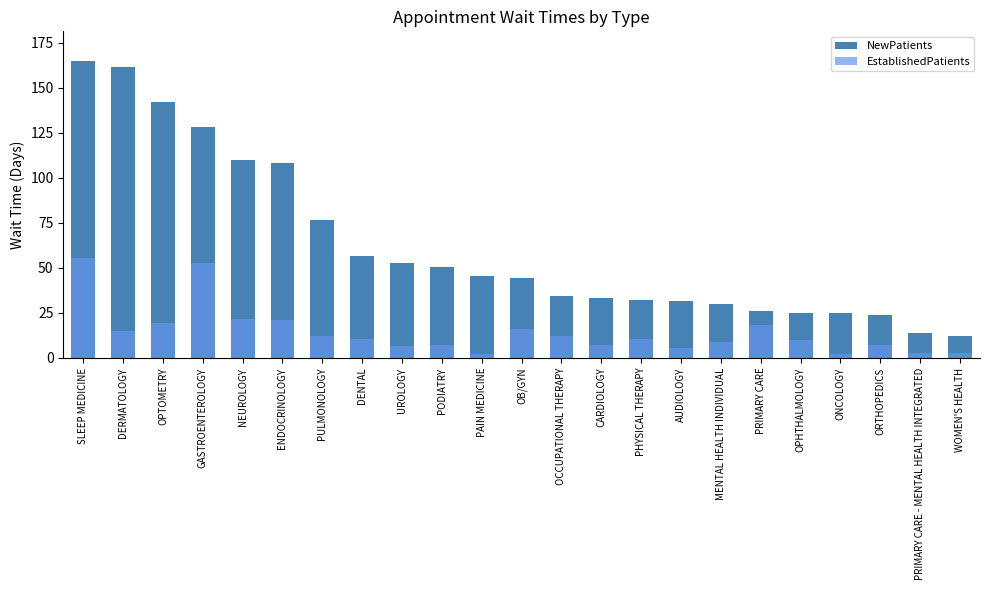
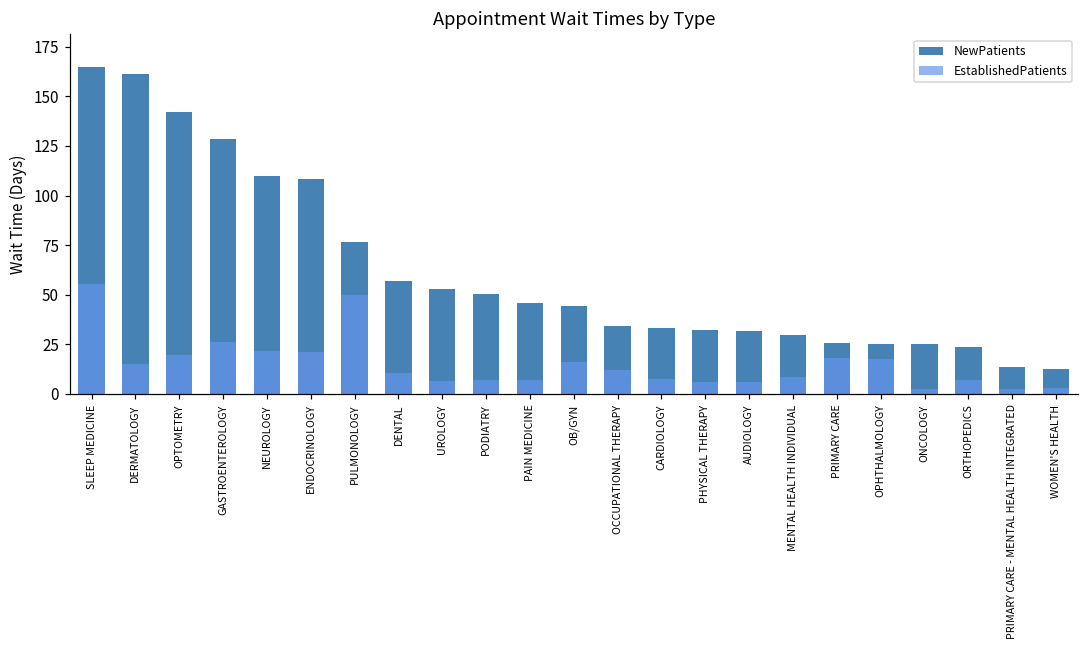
  {
    "NewPatients": {
      "SLEEP MEDICINE": 165,
      "DERMATOLOGY": 161,
      "OPTOMETRY": 142,
      "GASTROENTEROLOGY": 128,
      "NEUROLOGY": 110,
      "ENDOCRINOLOGY": 108,
      "PULMONOLOGY": 77,
      "DENTAL": 57,
      "UROLOGY": 53,
      "PODIATRY": 50,
      "PAIN MEDICINE": 46,
      "OB/GYN": 44,
      "OCCUPATIONAL THERAPY": 34,
      "CARDIOLOGY": 33,
      "PHYSICAL THERAPY": 32,
      "AUDIOLOGY": 32,
      "MENTAL HEALTH INDIVIDUAL": 30,
      "PRIMARY CARE": 26,
      "OPHTHALMOLOGY": 25,
      "ONCOLOGY": 25,
      "ORTHOPEDICS": 24,
      "PRIMARY CARE - MENTAL HEALTH INTEGRATED": 14,
      "WOMEN'S HEALTH": 12
    },
    "EstablishedPatients": {
-     "GASTROENTEROLOGY": 53,
-     "PULMONOLOGY": 12,
-     "PAIN MEDICINE": 2,
-     "PHYSICAL THERAPY": 10,
-     "OPHTHALMOLOGY": 10
+     "GASTROENTEROLOGY": 26,
+     "PULMONOLOGY": 50,
+     "PAIN MEDICINE": 7,
+     "PHYSICAL THERAPY": 6,
+     "OPHTHALMOLOGY": 18
    }
  }
